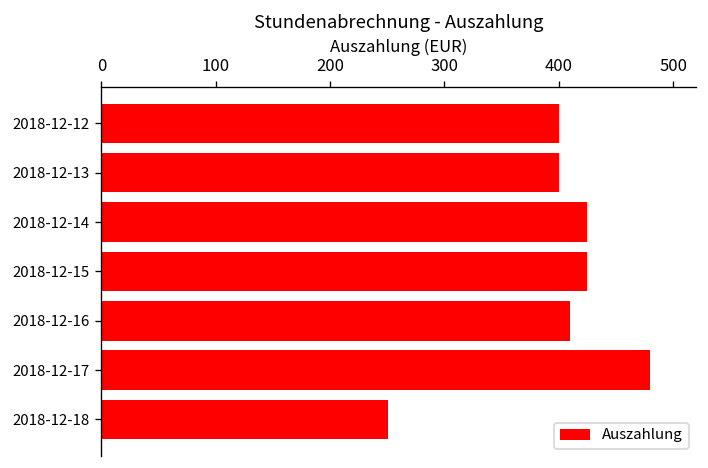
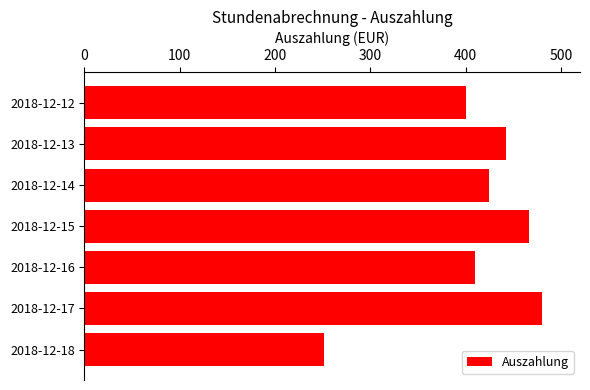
  {
    "2018-12-12": 400,
-   "2018-12-13": 400,
+   "2018-12-13": 440,
    "2018-12-14": 430,
-   "2018-12-15": 430,
+   "2018-12-15": 470,
    "2018-12-16": 410,
    "2018-12-17": 480,
    "2018-12-18": 250
  }
